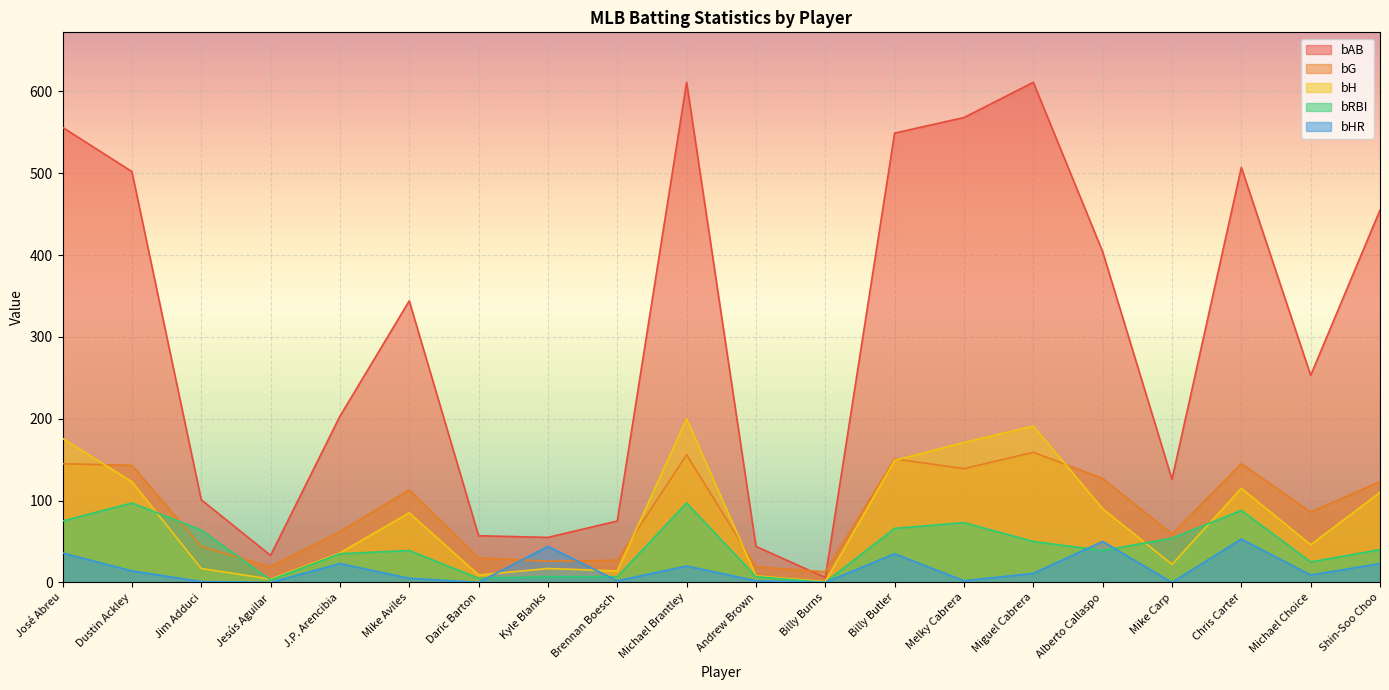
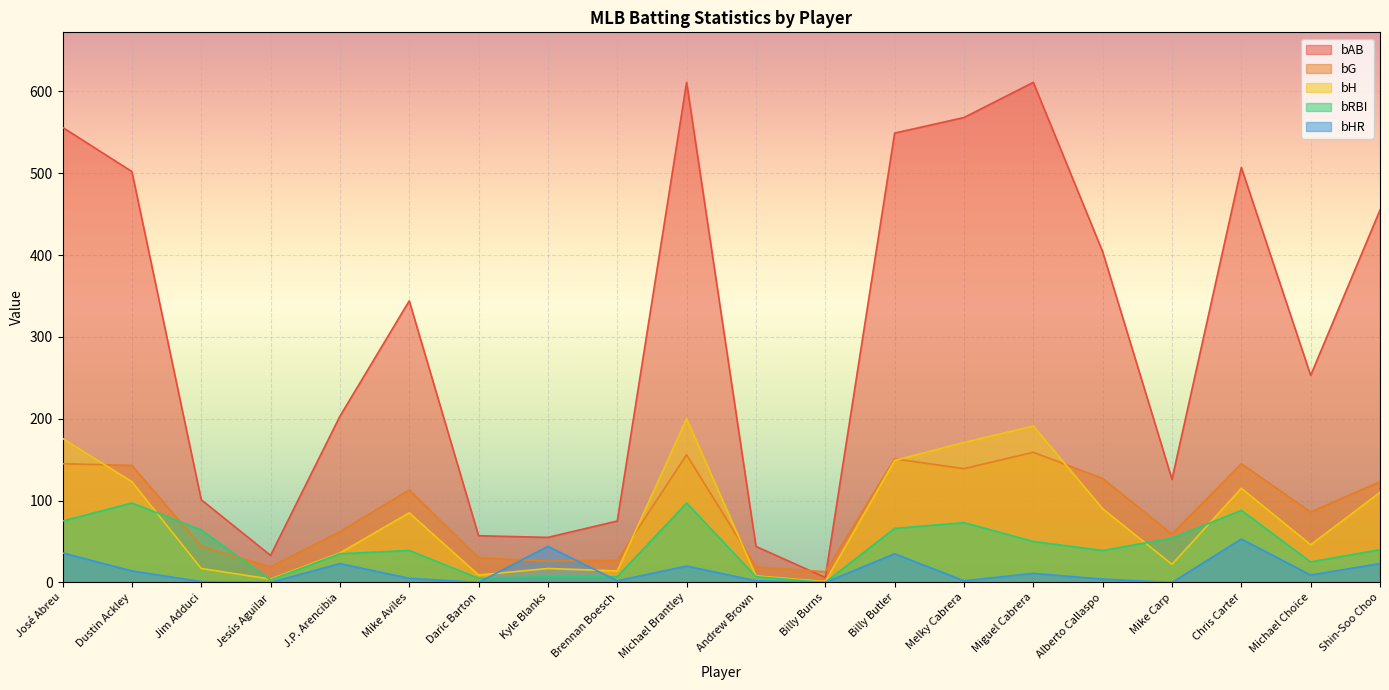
  {
    "bRBI": {
      "José Abreu": 80,
      "Dustin Ackley": 100,
      "Jim Adduci": 60,
      "Mike Aviles": 40,
      "Daric Barton": 10,
      "Kyle Blanks": 10,
      "Brennan Boesch": 10,
      "Michael Brantley": 100,
      "Billy Butler": 70,
      "Melky Cabrera": 70,
      "Miguel Cabrera": 50,
      "Alberto Callaspo": 40,
      "Mike Carp": 50,
      "Chris Carter": 90,
      "Michael Choice": 30,
      "Shin-Soo Choo": 40
    },
    "bHR": {
      "José Abreu": 40,
      "Dustin Ackley": 10,
      "Jim Adduci": 0,
      "J.P. Arencibia": 20,
      "Mike Aviles": 10,
      "Daric Barton": 0,
      "Kyle Blanks": 40,
      "Brennan Boesch": 0,
      "Michael Brantley": 20,
      "Andrew Brown": 0,
      "Billy Butler": 40,
      "Melky Cabrera": 0,
      "Miguel Cabrera": 10,
-     "Alberto Callaspo": 50,
+     "Alberto Callaspo": 0,
      "Mike Carp": 0,
      "Chris Carter": 50,
      "Michael Choice": 10,
      "Shin-Soo Choo": 20
    }
  }
